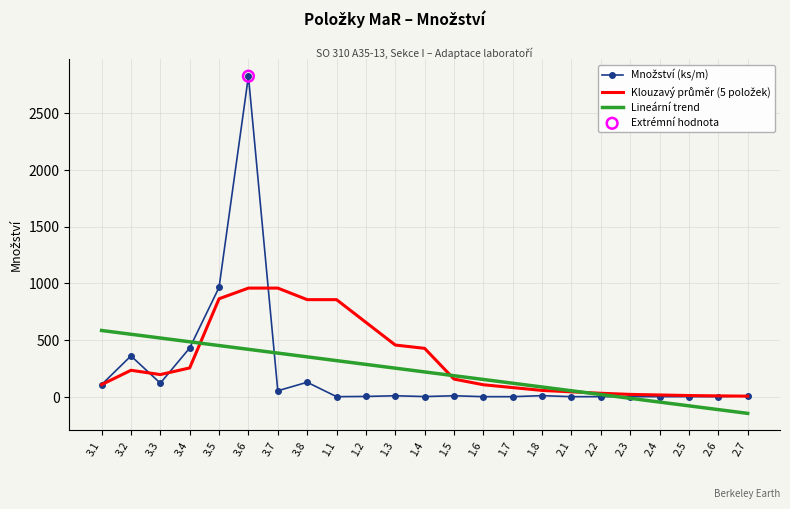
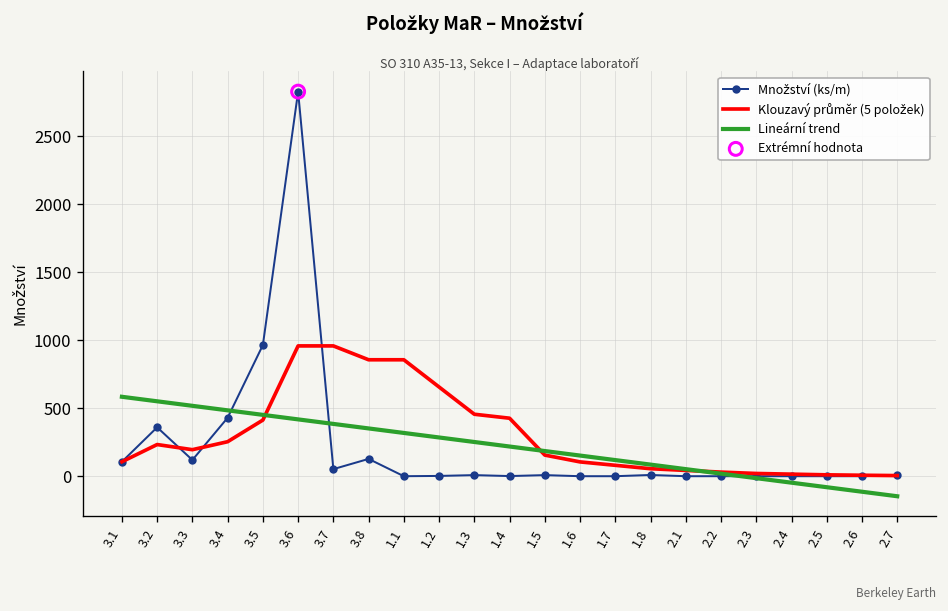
  {
    "Množství (ks/m)": {
      "3.2": 360,
      "3.3": 120,
      "3.4": 430,
      "3.5": 960,
      "3.7": 50,
      "3.8": 130,
      "1.1": 0,
      "1.2": 0,
      "1.3": 10,
      "1.4": 0,
      "1.5": 10,
      "1.6": 0,
      "1.7": 0,
      "1.8": 10,
      "2.1": 0
    },
    "Klouzavý průměr (5 položek)": {
      "3.2": 230,
      "3.3": 200,
      "3.4": 250,
-     "3.5": 860,
+     "3.5": 410,
      "3.6": 960,
      "3.7": 960,
      "3.8": 860,
      "1.1": 860,
      "1.2": 660,
      "1.3": 460,
      "1.4": 430,
      "1.5": 160,
      "1.6": 110,
      "1.7": 80,
      "1.8": 60
    },
    "Lineární trend": {
      "3.1": 580,
      "3.2": 550,
      "3.3": 520,
      "3.4": 480,
      "3.5": 450,
      "3.6": 420,
      "3.7": 390,
      "3.8": 350,
      "1.1": 320,
      "1.2": 290,
      "1.3": 250,
      "1.4": 220,
      "1.5": 190,
      "1.6": 150,
      "1.7": 120,
      "1.8": 90,
      "2.4": -50,
      "2.5": -80,
      "2.6": -110,
      "2.7": -150
    }
  }
